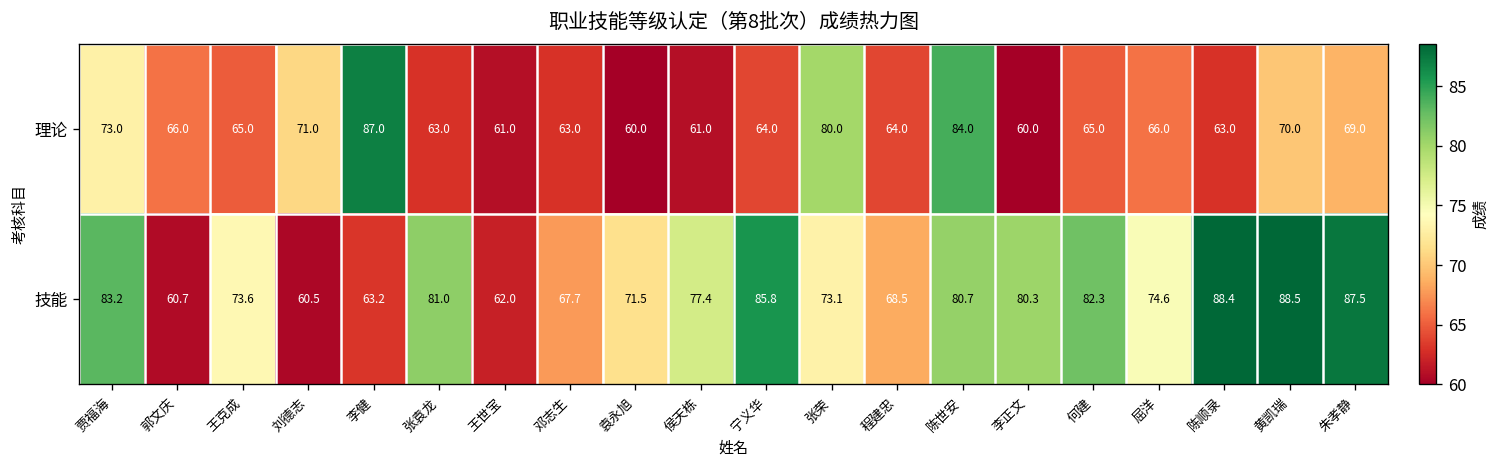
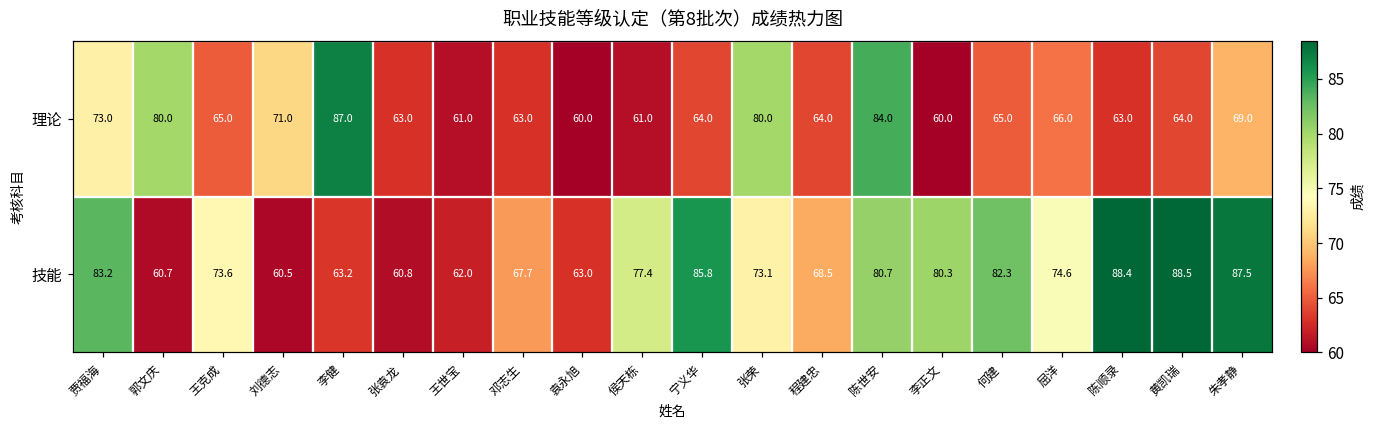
  {
    "理论": {
      "贾福海": 73.0,
-     "郭文庆": 66.0,
+     "郭文庆": 80.0,
      "王克成": 65.0,
      "刘德志": 71.0,
      "李健": 87.0,
      "张袁龙": 63.0,
      "王世宝": 61.0,
      "邓志生": 63.0,
      "袁永旭": 60.0,
      "侯天栋": 61.0,
      "宁义华": 64.0,
      "张荣": 80.0,
      "程建忠": 64.0,
      "陈世安": 84.0,
      "李正文": 60.0,
      "何建": 65.0,
      "屈洋": 66.0,
      "陈顺录": 63.0,
-     "黄凯瑞": 70.0,
+     "黄凯瑞": 64.0,
      "朱孝静": 69.0
    },
    "技能": {
      "贾福海": 83.2,
      "郭文庆": 60.7,
      "王克成": 73.6,
      "刘德志": 60.5,
      "李健": 63.2,
-     "张袁龙": 81.0,
+     "张袁龙": 60.8,
      "王世宝": 62.0,
      "邓志生": 67.7,
-     "袁永旭": 71.5,
+     "袁永旭": 63.0,
      "侯天栋": 77.4,
      "宁义华": 85.8,
      "张荣": 73.1,
      "程建忠": 68.5,
      "陈世安": 80.7,
      "李正文": 80.3,
      "何建": 82.3,
      "屈洋": 74.6,
      "陈顺录": 88.4,
      "黄凯瑞": 88.5,
      "朱孝静": 87.5
    }
  }
